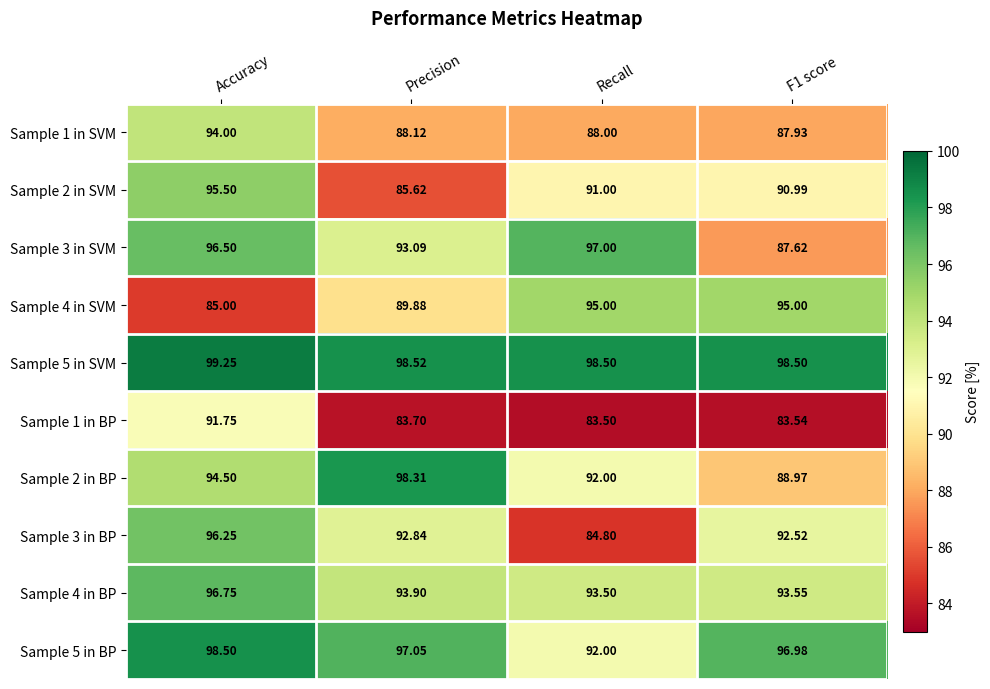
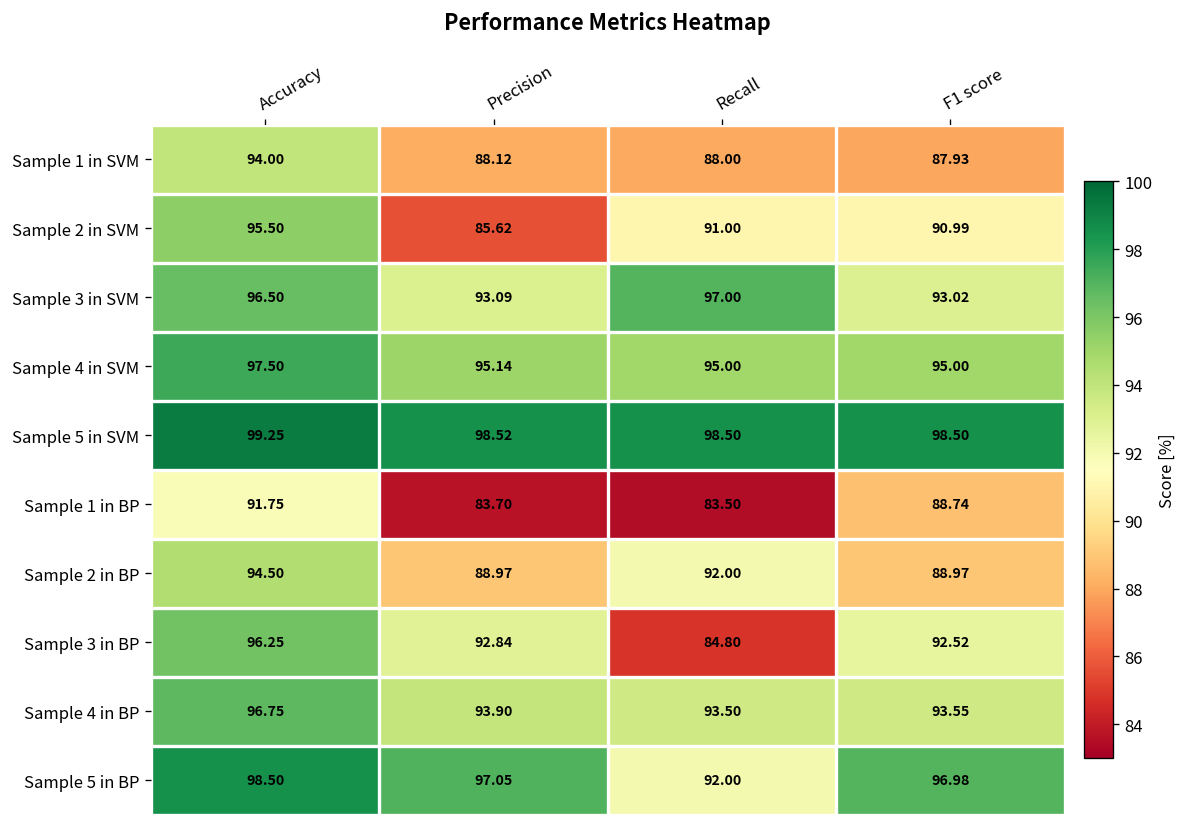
  {
    "Sample 1 in SVM": {
      "Accuracy": 94.00,
      "Precision": 88.12,
      "Recall": 88.00,
      "F1 score": 87.93
    },
    "Sample 2 in SVM": {
      "Accuracy": 95.50,
      "Precision": 85.62,
      "Recall": 91.00,
      "F1 score": 90.99
    },
    "Sample 3 in SVM": {
      "Accuracy": 96.50,
      "Precision": 93.09,
      "Recall": 97.00,
-     "F1 score": 87.62
+     "F1 score": 93.02
    },
    "Sample 4 in SVM": {
-     "Accuracy": 85.00,
-     "Precision": 89.88,
+     "Accuracy": 97.50,
+     "Precision": 95.14,
      "Recall": 95.00,
      "F1 score": 95.00
    },
    "Sample 5 in SVM": {
      "Accuracy": 99.25,
      "Precision": 98.52,
      "Recall": 98.50,
      "F1 score": 98.50
    },
    "Sample 1 in BP": {
      "Accuracy": 91.75,
      "Precision": 83.70,
      "Recall": 83.50,
-     "F1 score": 83.54
+     "F1 score": 88.74
    },
    "Sample 2 in BP": {
      "Accuracy": 94.50,
-     "Precision": 98.31,
+     "Precision": 88.97,
      "Recall": 92.00,
      "F1 score": 88.97
    },
    "Sample 3 in BP": {
      "Accuracy": 96.25,
      "Precision": 92.84,
      "Recall": 84.80,
      "F1 score": 92.52
    },
    "Sample 4 in BP": {
      "Accuracy": 96.75,
      "Precision": 93.90,
      "Recall": 93.50,
      "F1 score": 93.55
    },
    "Sample 5 in BP": {
      "Accuracy": 98.50,
      "Precision": 97.05,
      "Recall": 92.00,
      "F1 score": 96.98
    }
  }
